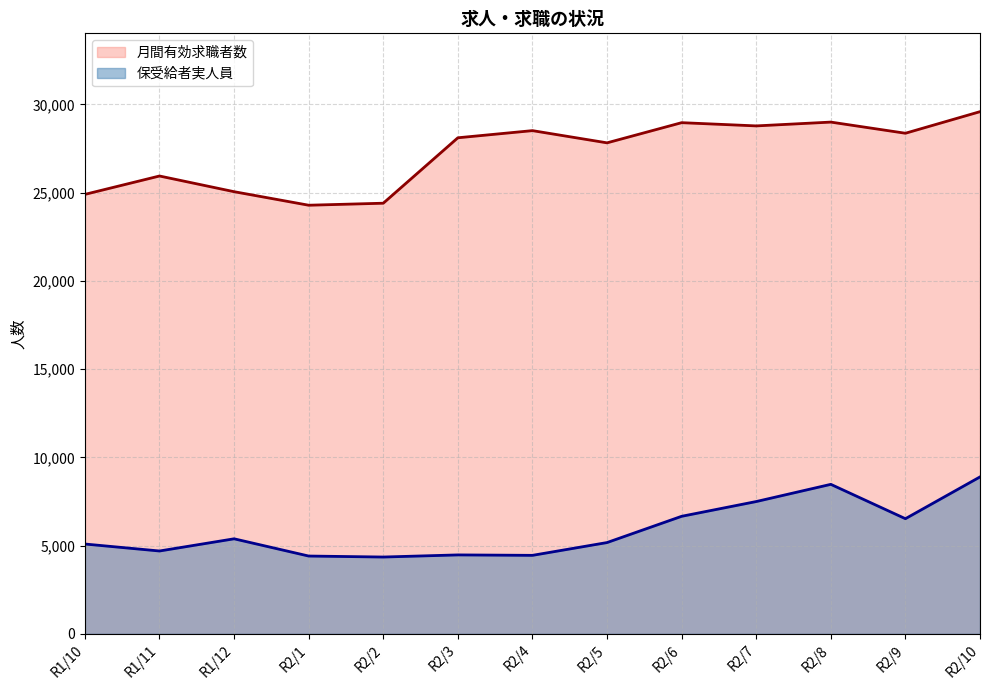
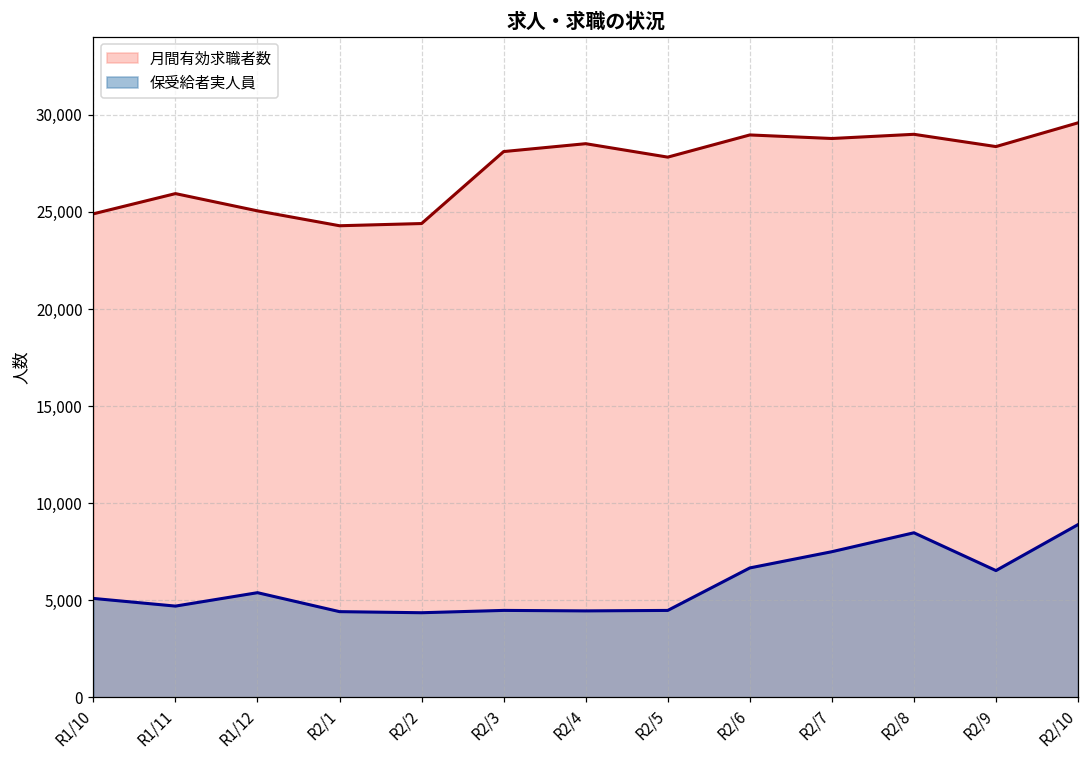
  {
    "月間有効求職者数": {
      "R1/10": "24,900",
      "R1/11": "25,900",
      "R1/12": "25,100",
      "R2/1": "24,300",
      "R2/2": "24,400",
      "R2/3": "28,100",
      "R2/4": "28,500",
      "R2/5": "27,800",
      "R2/6": "29,000",
      "R2/7": "28,800",
      "R2/8": "29,000",
      "R2/9": "28,400",
      "R2/10": "29,600"
    },
    "保受給者実人員": {
      "R1/10": "5,100",
      "R1/11": "4,700",
      "R1/12": "5,400",
      "R2/1": "4,400",
      "R2/2": "4,400",
      "R2/3": "4,500",
      "R2/4": "4,400",
-     "R2/5": "5,200",
+     "R2/5": "4,500",
      "R2/6": "6,700",
      "R2/7": "7,500",
      "R2/8": "8,500",
      "R2/9": "6,500",
      "R2/10": "8,900"
    }
  }
